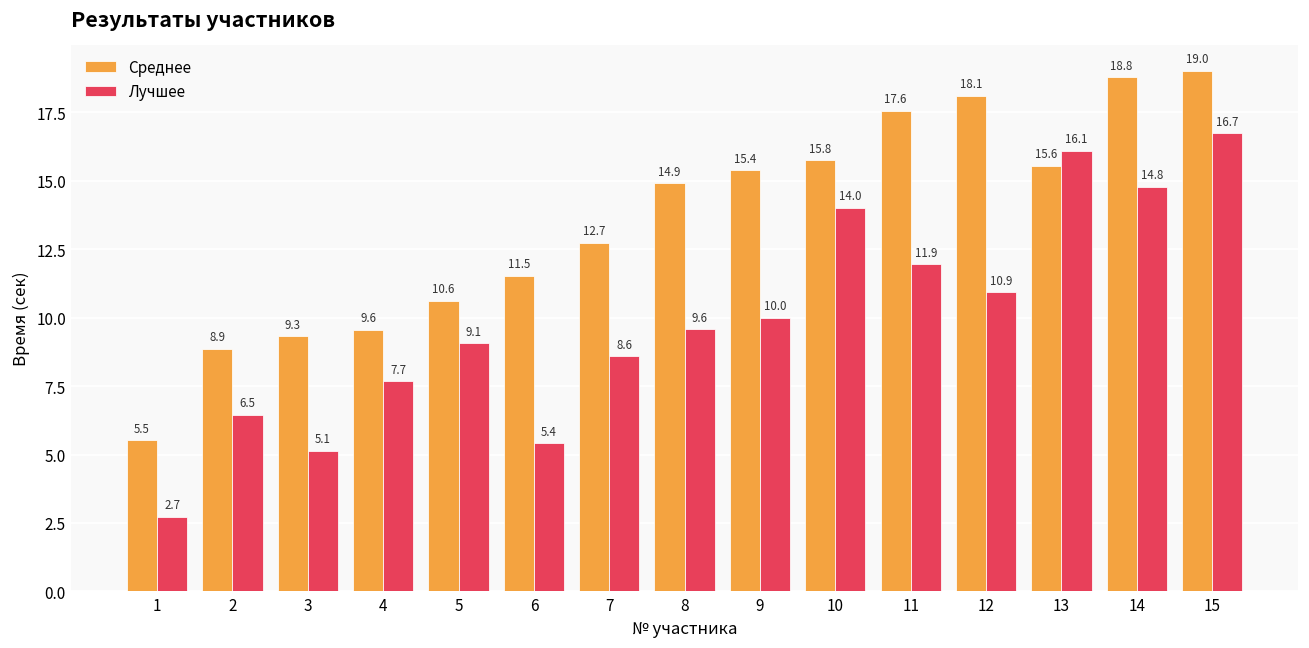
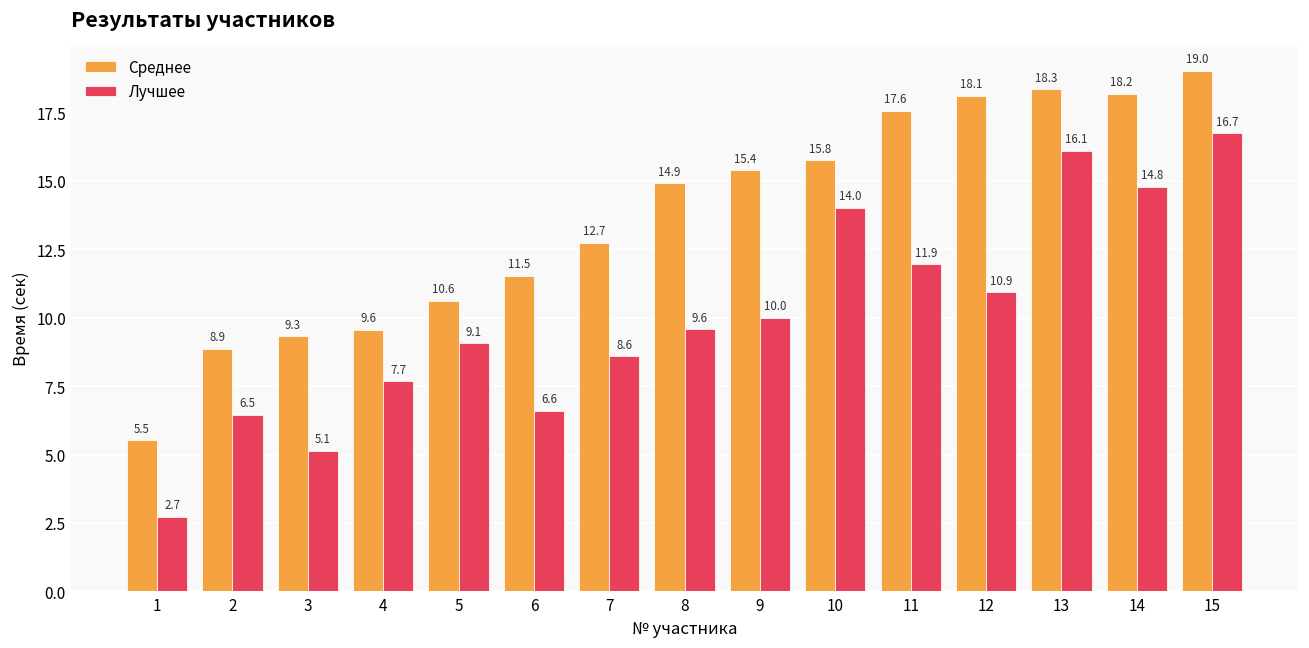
  {
    "Среднее": {
      "1": 5.5,
      "2": 8.9,
      "3": 9.3,
      "4": 9.6,
      "5": 10.6,
      "6": 11.5,
      "7": 12.7,
      "8": 14.9,
      "9": 15.4,
      "10": 15.8,
      "11": 17.6,
      "12": 18.1,
-     "13": 15.6,
-     "14": 18.8,
+     "13": 18.3,
+     "14": 18.2,
      "15": 19.0
    },
    "Лучшее": {
      "1": 2.7,
      "2": 6.5,
      "3": 5.1,
      "4": 7.7,
      "5": 9.1,
-     "6": 5.4,
+     "6": 6.6,
      "7": 8.6,
      "8": 9.6,
      "9": 10.0,
      "10": 14.0,
      "11": 11.9,
      "12": 10.9,
      "13": 16.1,
      "14": 14.8,
      "15": 16.7
    }
  }
